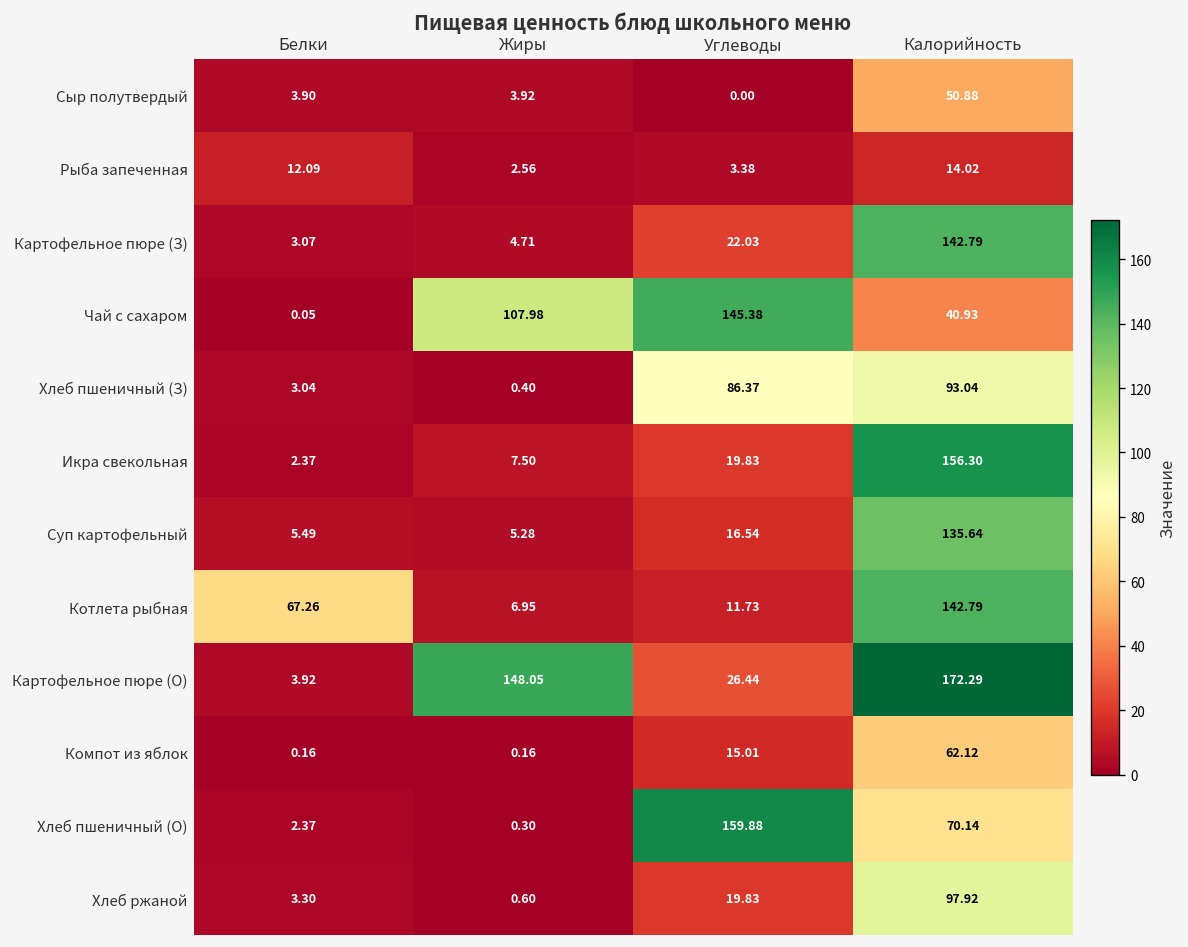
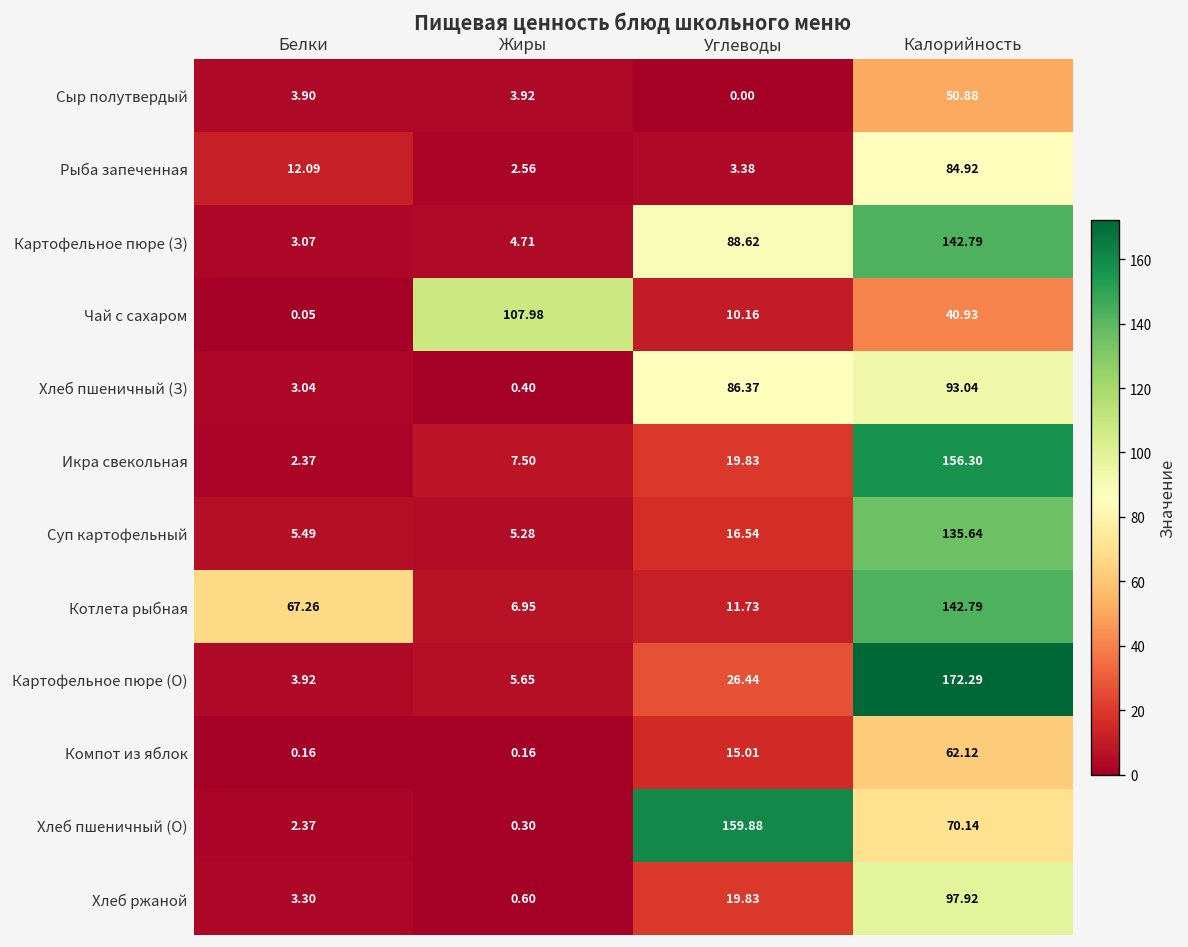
  {
    "Сыр полутвердый": {
      "Белки": 3.90,
      "Жиры": 3.92,
      "Углеводы": 0.00,
      "Калорийность": 50.88
    },
    "Рыба запеченная": {
      "Белки": 12.09,
      "Жиры": 2.56,
      "Углеводы": 3.38,
-     "Калорийность": 14.02
+     "Калорийность": 84.92
    },
    "Картофельное пюре (З)": {
      "Белки": 3.07,
      "Жиры": 4.71,
-     "Углеводы": 22.03,
+     "Углеводы": 88.62,
      "Калорийность": 142.79
    },
    "Чай с сахаром": {
      "Белки": 0.05,
      "Жиры": 107.98,
-     "Углеводы": 145.38,
+     "Углеводы": 10.16,
      "Калорийность": 40.93
    },
    "Хлеб пшеничный (З)": {
      "Белки": 3.04,
      "Жиры": 0.40,
      "Углеводы": 86.37,
      "Калорийность": 93.04
    },
    "Икра свекольная": {
      "Белки": 2.37,
      "Жиры": 7.50,
      "Углеводы": 19.83,
      "Калорийность": 156.30
    },
    "Суп картофельный": {
      "Белки": 5.49,
      "Жиры": 5.28,
      "Углеводы": 16.54,
      "Калорийность": 135.64
    },
    "Котлета рыбная": {
      "Белки": 67.26,
      "Жиры": 6.95,
      "Углеводы": 11.73,
      "Калорийность": 142.79
    },
    "Картофельное пюре (О)": {
      "Белки": 3.92,
-     "Жиры": 148.05,
+     "Жиры": 5.65,
      "Углеводы": 26.44,
      "Калорийность": 172.29
    },
    "Компот из яблок": {
      "Белки": 0.16,
      "Жиры": 0.16,
      "Углеводы": 15.01,
      "Калорийность": 62.12
    },
    "Хлеб пшеничный (О)": {
      "Белки": 2.37,
      "Жиры": 0.30,
      "Углеводы": 159.88,
      "Калорийность": 70.14
    },
    "Хлеб ржаной": {
      "Белки": 3.30,
      "Жиры": 0.60,
      "Углеводы": 19.83,
      "Калорийность": 97.92
    }
  }
